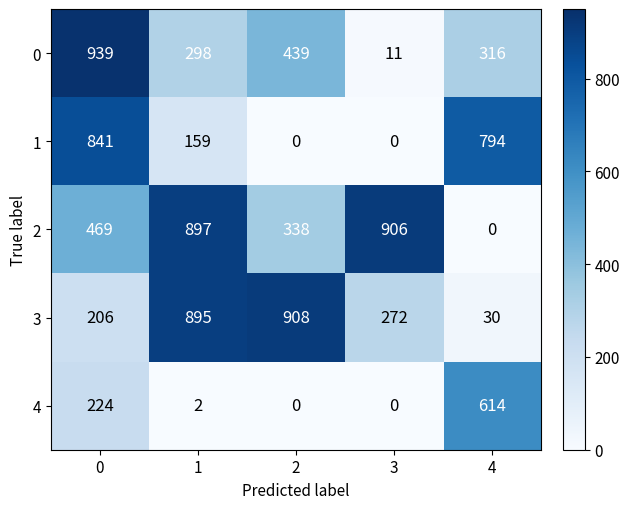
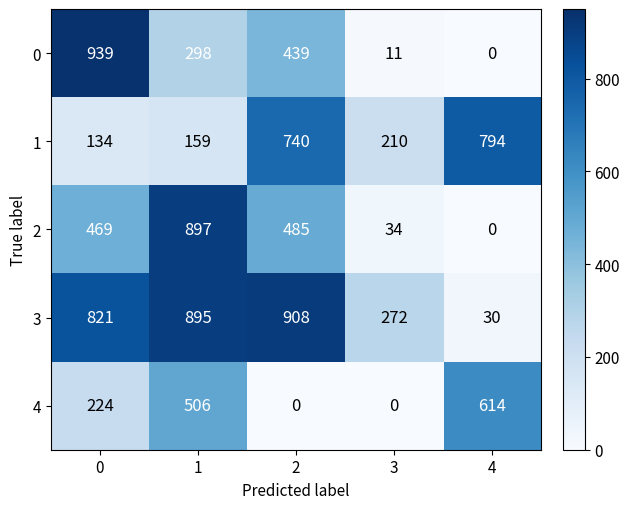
  {
    "0": {
      "0": 939,
      "1": 298,
      "2": 439,
      "3": 11,
-     "4": 316
+     "4": 0
    },
    "1": {
-     "0": 841,
+     "0": 134,
      "1": 159,
-     "2": 0,
-     "3": 0,
+     "2": 740,
+     "3": 210,
      "4": 794
    },
    "2": {
      "0": 469,
      "1": 897,
-     "2": 338,
-     "3": 906,
+     "2": 485,
+     "3": 34,
      "4": 0
    },
    "3": {
-     "0": 206,
+     "0": 821,
      "1": 895,
      "2": 908,
      "3": 272,
      "4": 30
    },
    "4": {
      "0": 224,
-     "1": 2,
+     "1": 506,
      "2": 0,
      "3": 0,
      "4": 614
    }
  }
